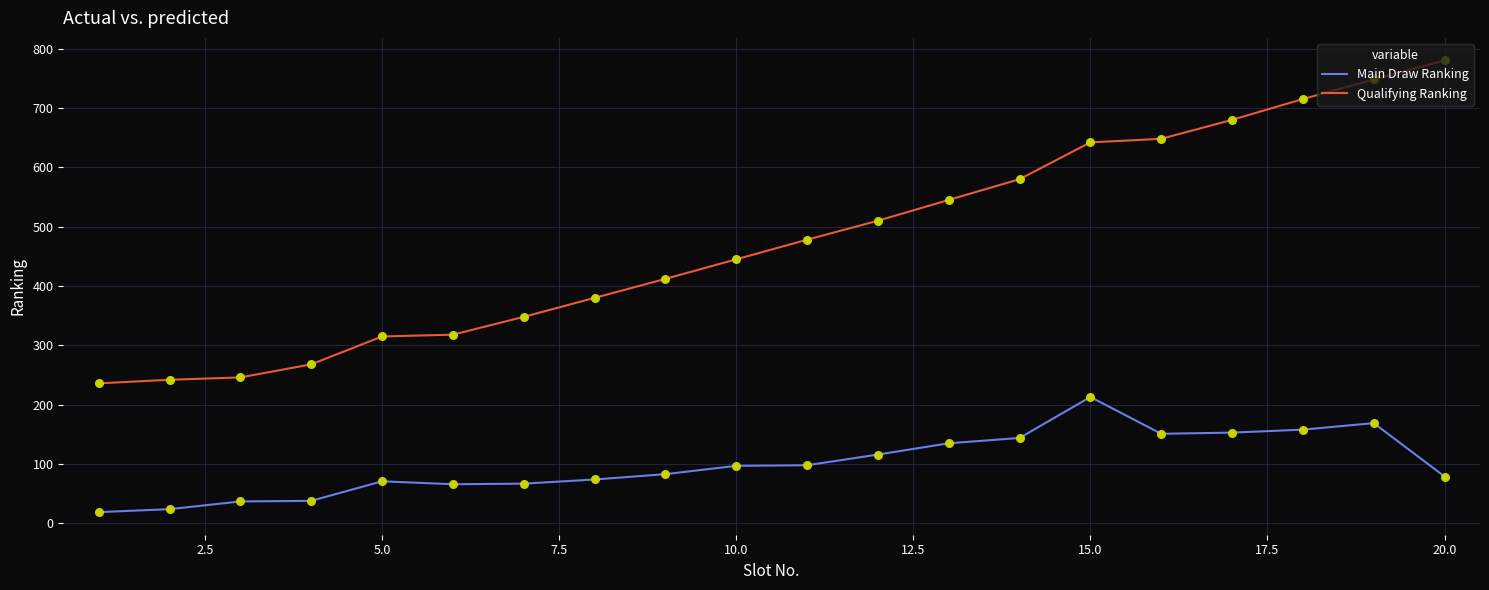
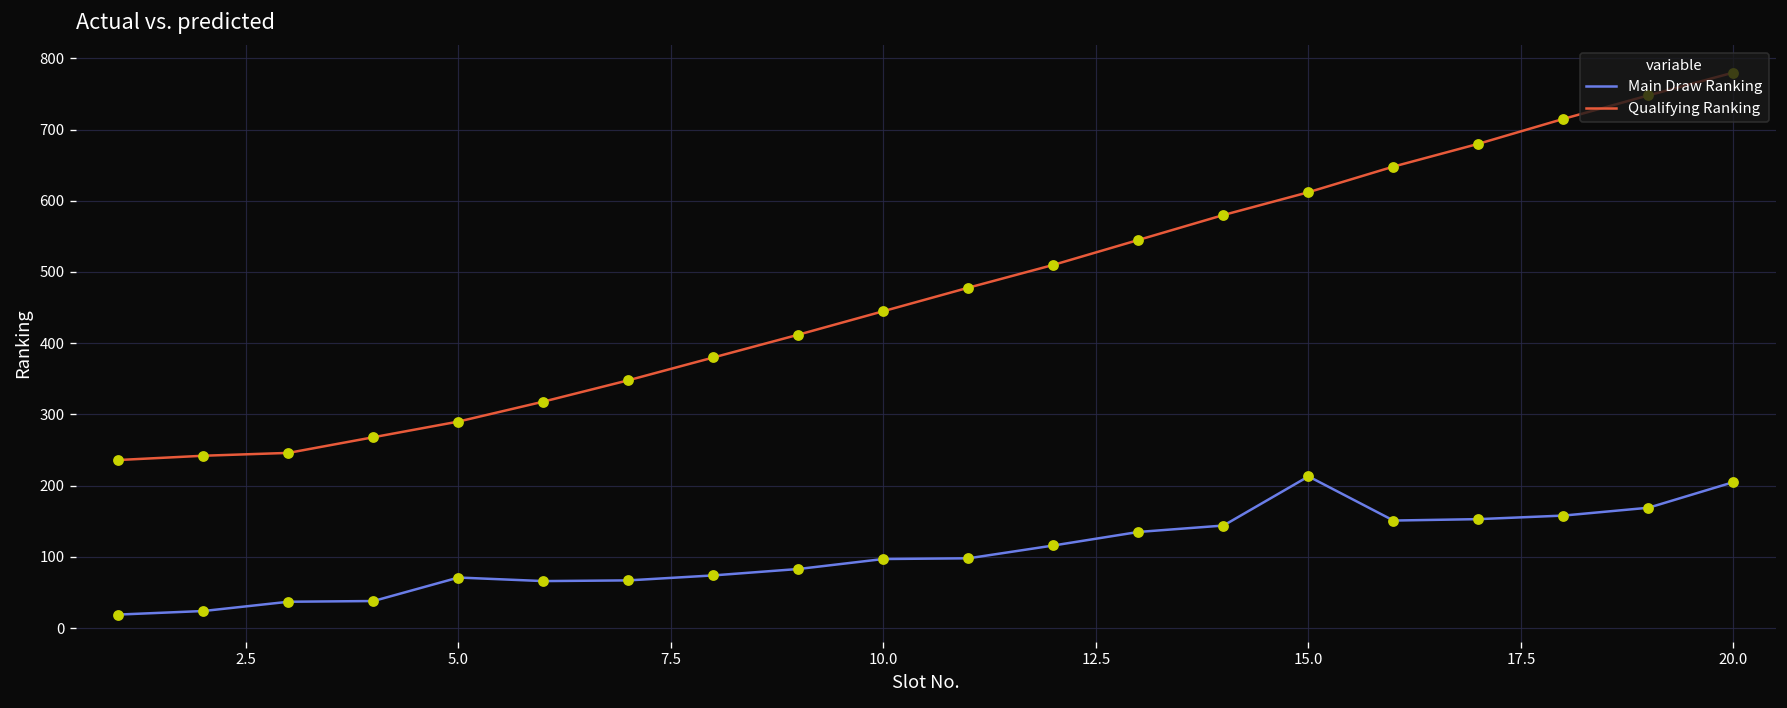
  {
    "Main Draw Ranking": {
      "5.0": 70,
      "10.0": 100,
      "15.0": 210,
-     "20.0": 80
+     "20.0": 210
    },
    "Qualifying Ranking": {
-     "5.0": 320,
+     "5.0": 290,
      "10.0": 450,
-     "15.0": 640
+     "15.0": 610
    }
  }
